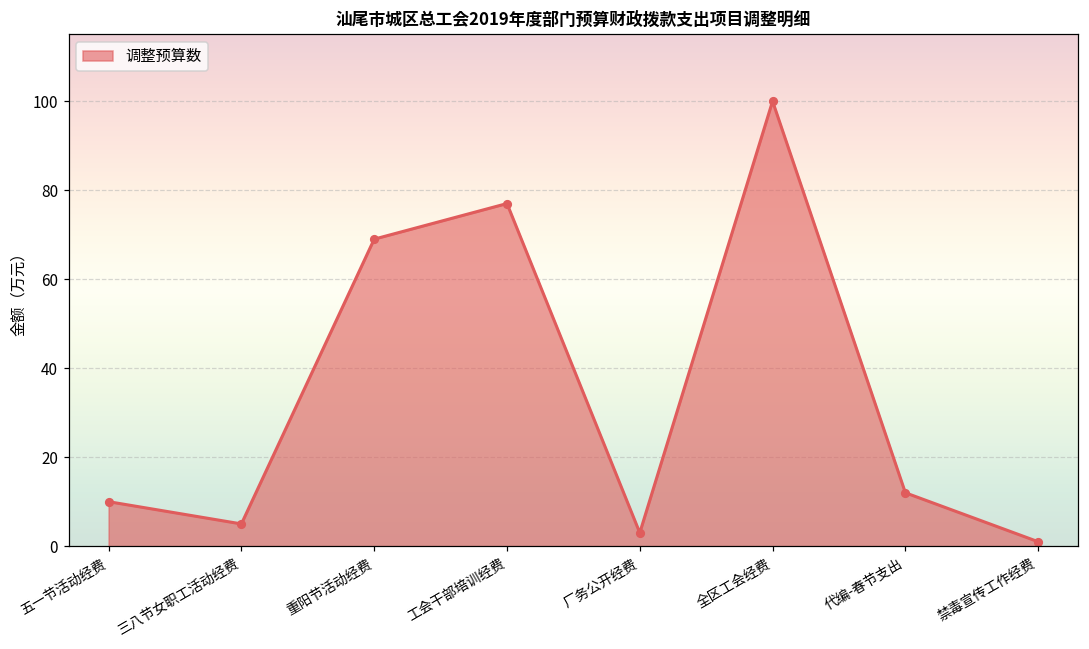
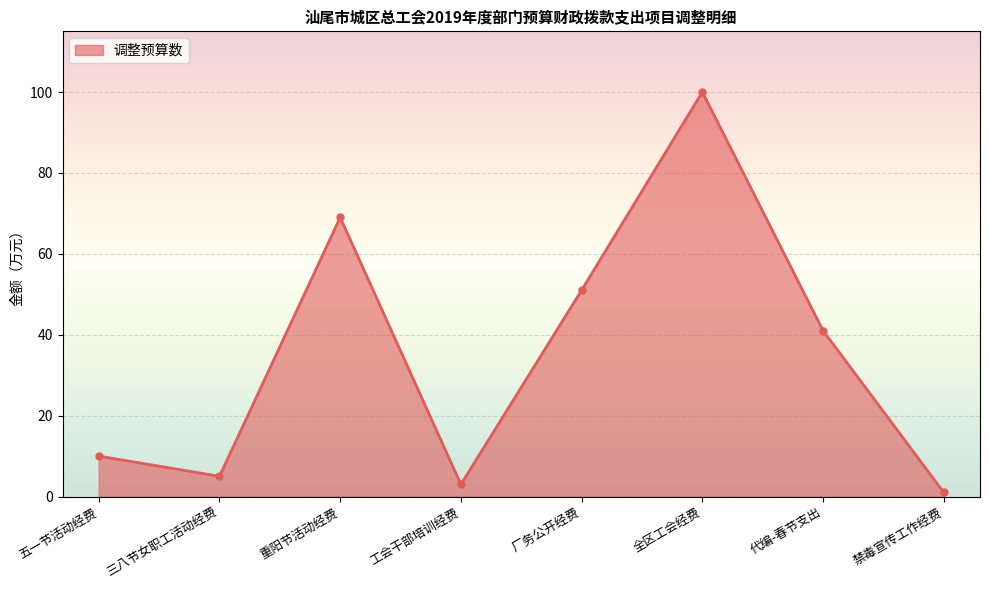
  {
    "五一节活动经费": 10,
    "三八节女职工活动经费": 5,
    "重阳节活动经费": 69,
-   "工会干部培训经费": 77,
-   "厂务公开经费": 3,
+   "工会干部培训经费": 3,
+   "厂务公开经费": 51,
    "全区工会经费": 100,
-   "代编-春节支出": 12,
+   "代编-春节支出": 41,
    "禁毒宣传工作经费": 1
  }
